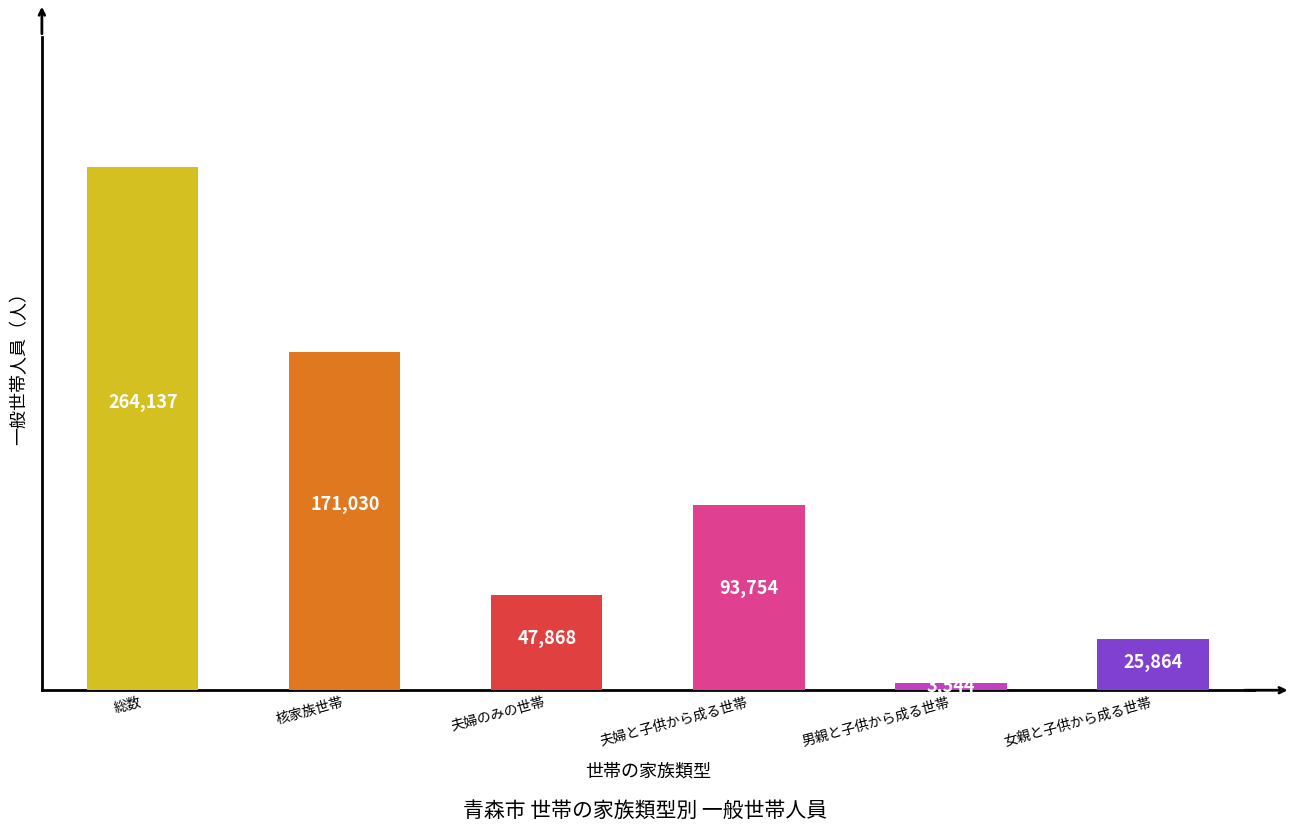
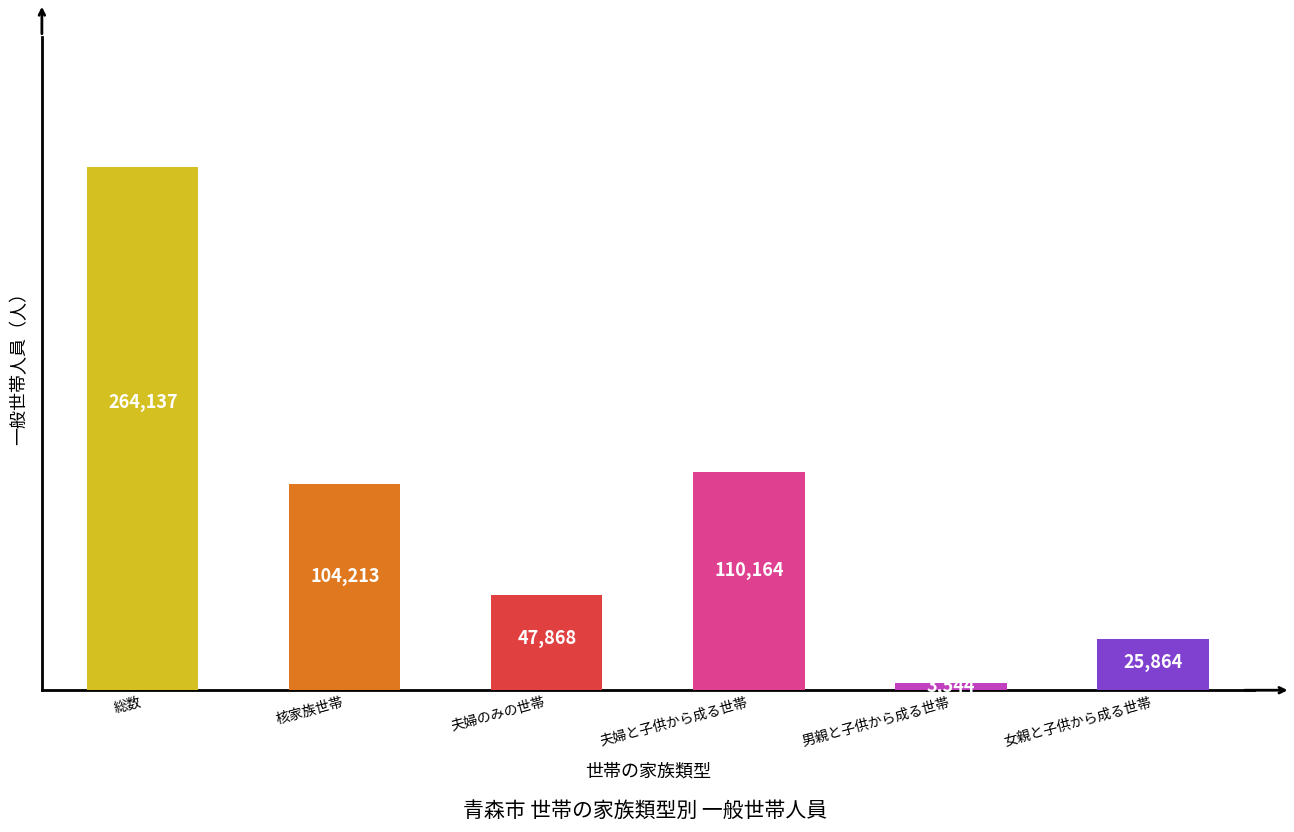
  {
    "総数": "264,137",
-   "核家族世帯": "171,030",
+   "核家族世帯": "104,213",
    "夫婦のみの世帯": "47,868",
-   "夫婦と子供から成る世帯": "93,754",
+   "夫婦と子供から成る世帯": "110,164",
    "女親と子供から成る世帯": "25,864"
  }
